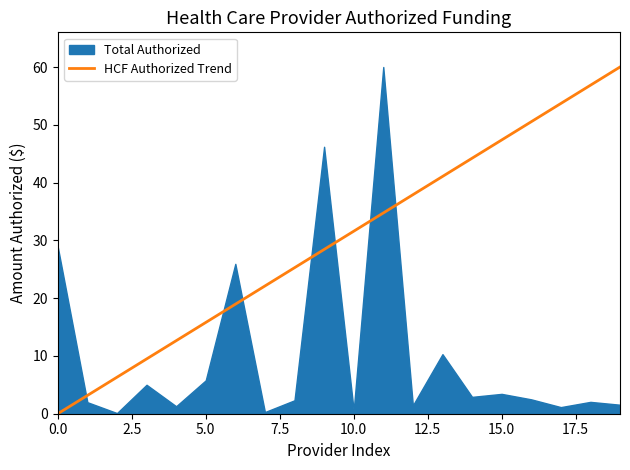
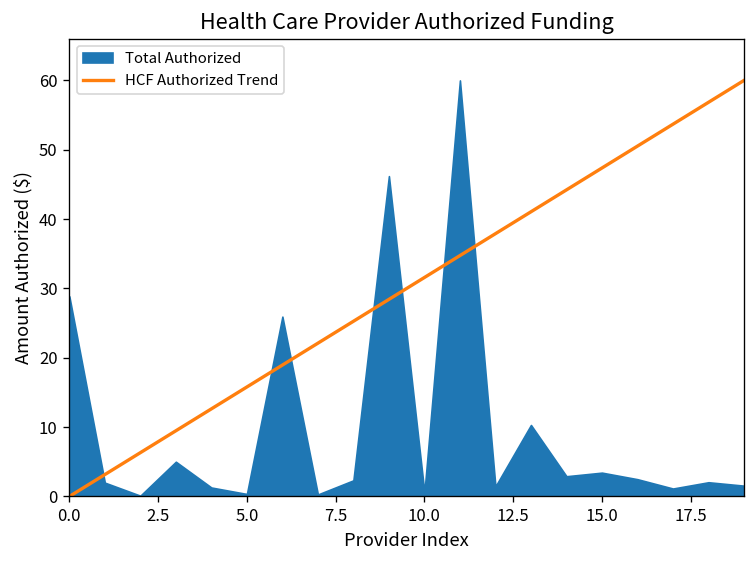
  {
    "HCF Authorized Trend": {
      "0.0": 0,
      "5.0": 16,
      "10.0": 32,
      "15.0": 47
    },
    "Total Authorized": {
      "0.0": 29,
-     "5.0": 6,
+     "5.0": 0,
      "10.0": 1,
      "15.0": 3
    }
  }
